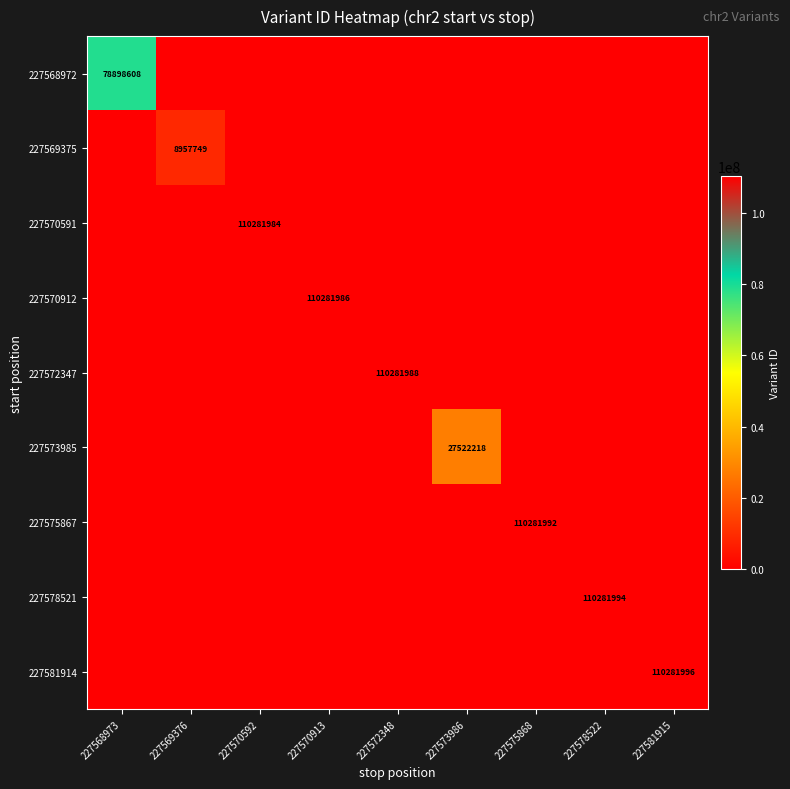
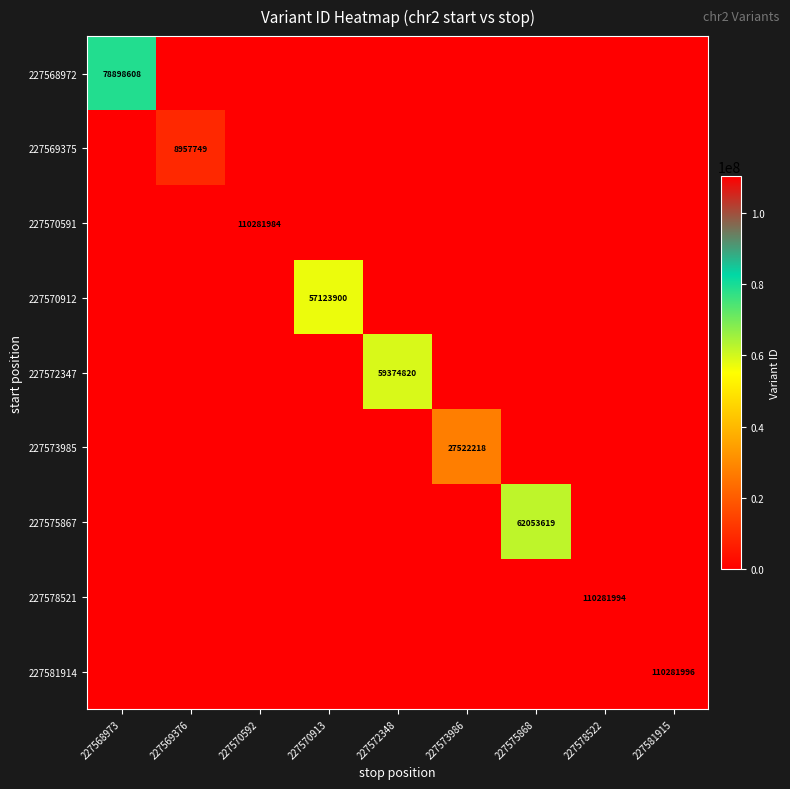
  {
    "227568972": {
      "227568973": 78898608
    },
    "227569375": {
      "227569376": 8957749
    },
    "227570591": {
      "227570592": 110281984
    },
    "227570912": {
-     "227570913": 110281986
+     "227570913": 57123900
    },
    "227572347": {
-     "227572348": 110281988
+     "227572348": 59374820
    },
    "227573985": {
      "227573986": 27522218
    },
    "227575867": {
-     "227575868": 110281992
+     "227575868": 62053619
    },
    "227578521": {
      "227578522": 110281994
    },
    "227581914": {
      "227581915": 110281996
    }
  }
